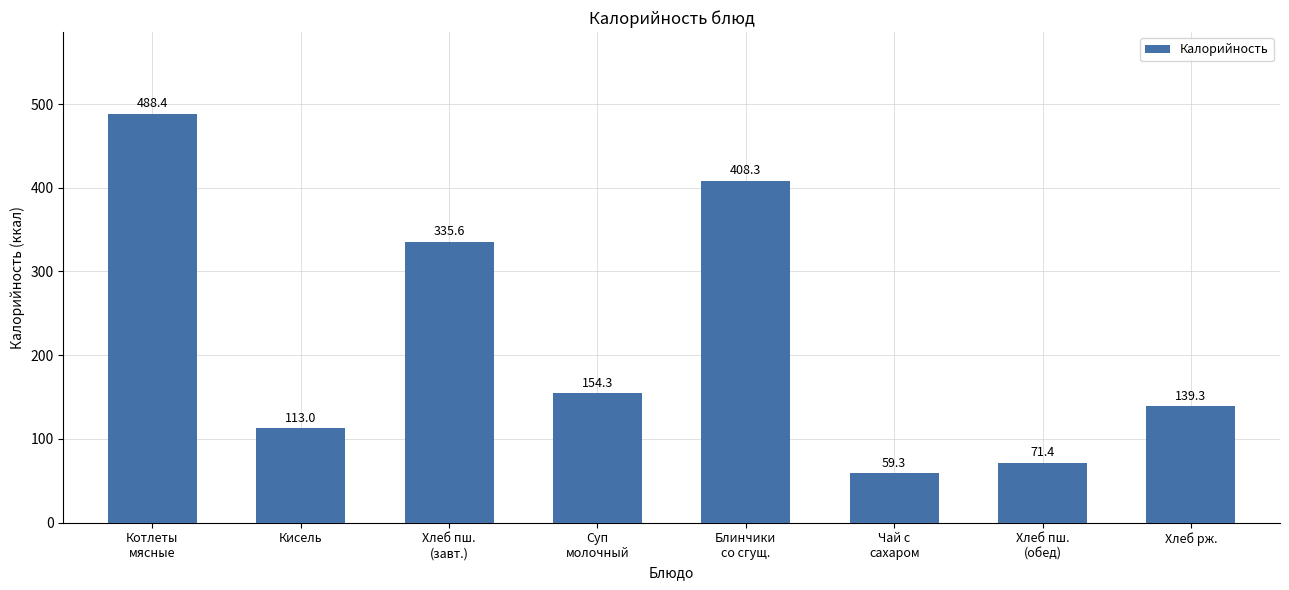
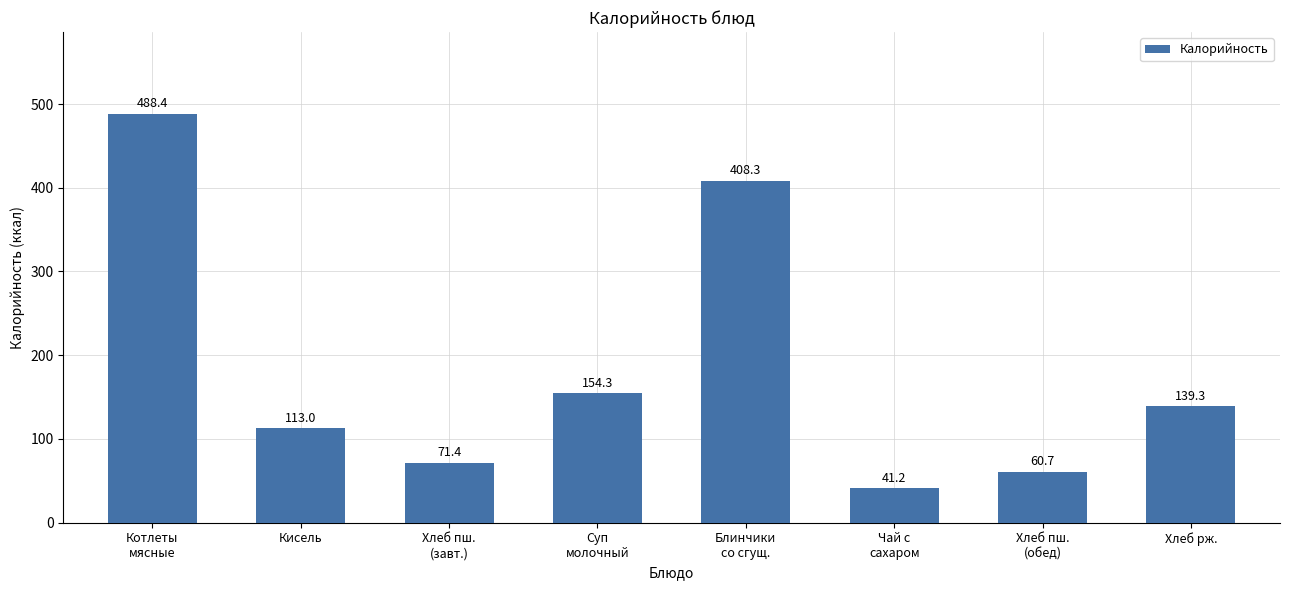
  {
    "Котлеты мясные": 488.4,
    "Кисель": 113.0,
-   "Хлеб пш. (завт.)": 335.6,
+   "Хлеб пш. (завт.)": 71.4,
    "Суп молочный": 154.3,
    "Блинчики со сгущ.": 408.3,
-   "Чай с сахаром": 59.3,
-   "Хлеб пш. (обед)": 71.4,
+   "Чай с сахаром": 41.2,
+   "Хлеб пш. (обед)": 60.7,
    "Хлеб рж.": 139.3
  }
